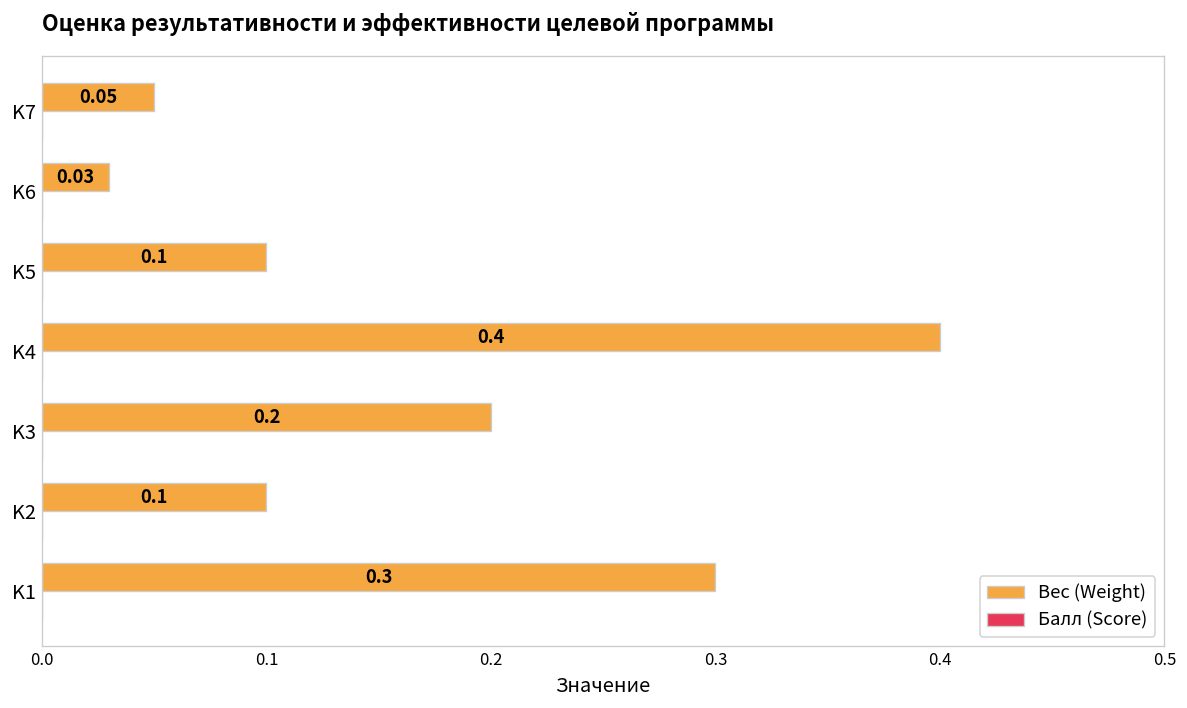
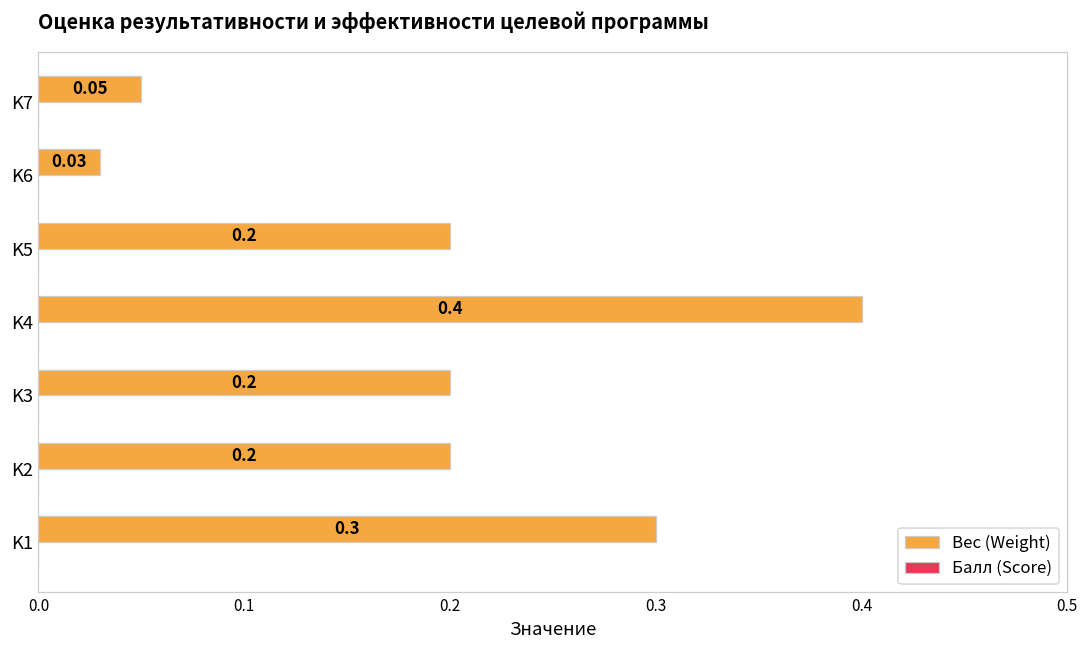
  {
    "Вес (Weight)": {
      "K7": 0.05,
      "K6": 0.03,
-     "K5": 0.1,
+     "K5": 0.2,
      "K4": 0.4,
      "K3": 0.2,
-     "K2": 0.1,
+     "K2": 0.2,
      "K1": 0.3
    },
    "Балл (Score)": {
      "K7": 0.000,
      "K6": 0.000,
      "K5": 0.000,
      "K4": 0.000,
      "K3": 0.000,
      "K2": 0.000,
      "K1": 0.000
    }
  }
